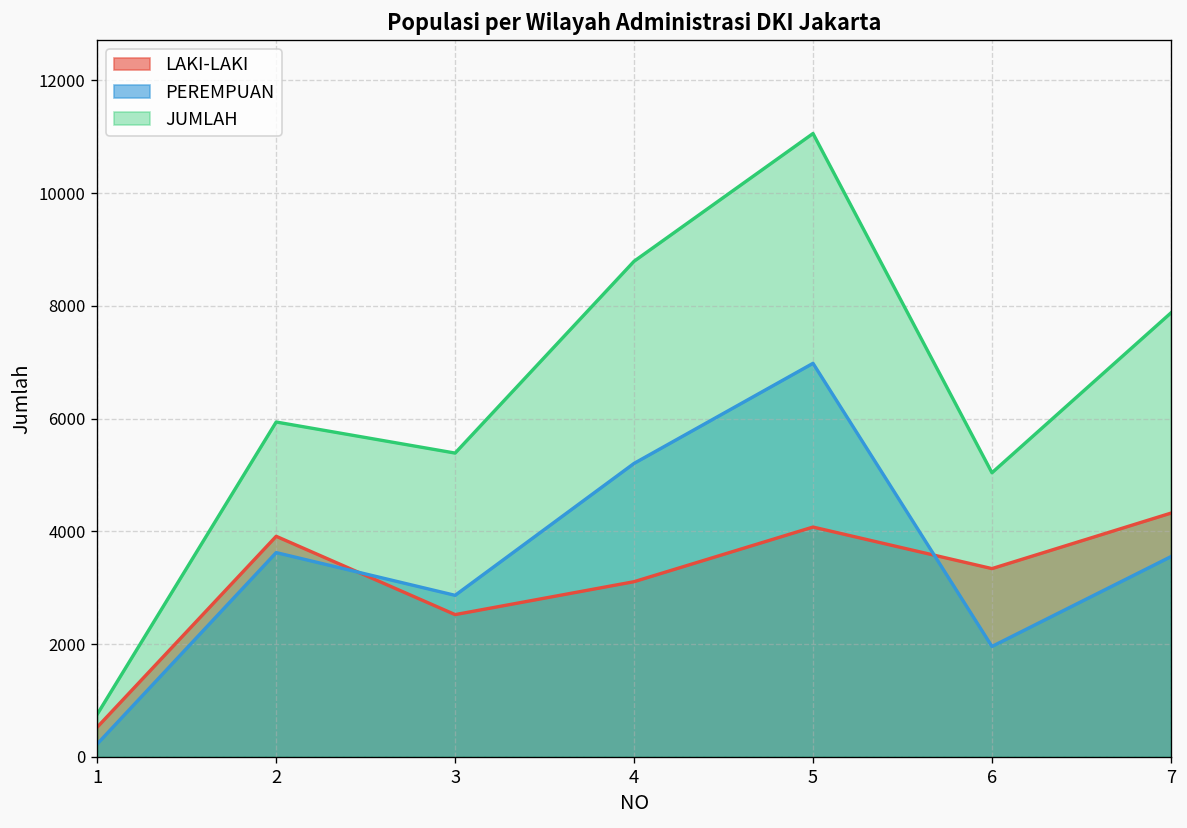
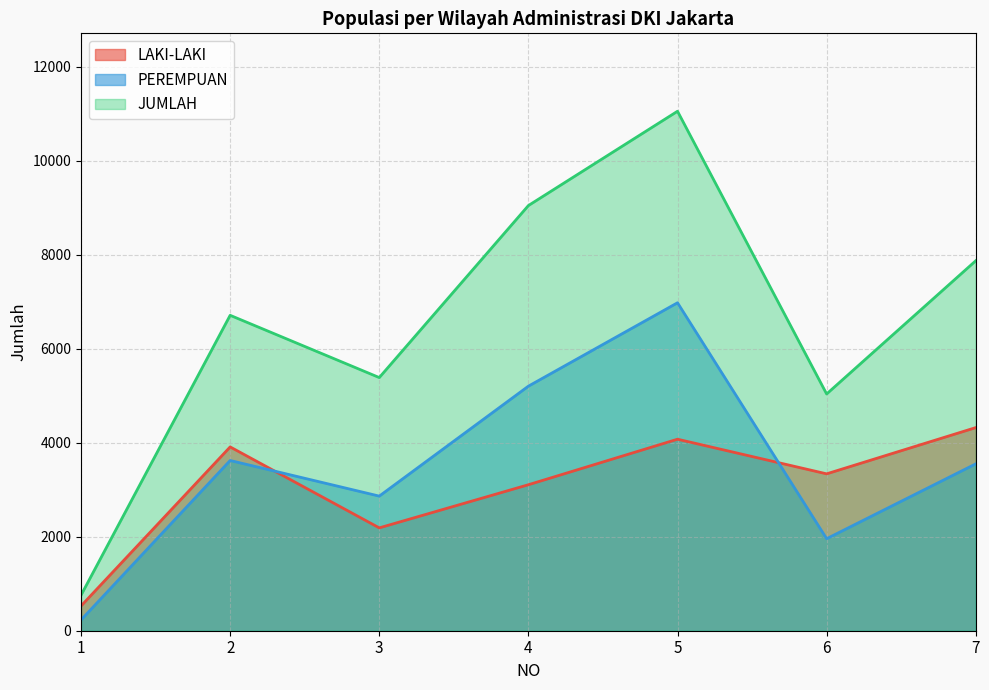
  {
    "LAKI-LAKI": {
      "1": 500,
      "2": 3900,
-     "3": 2500,
+     "3": 2200,
      "4": 3100,
      "5": 4100,
      "6": 3300,
      "7": 4300
    },
    "PEREMPUAN": {
      "1": 200,
      "2": 3600,
      "3": 2900,
      "4": 5200,
      "5": 7000,
      "6": 2000,
      "7": 3600
    },
    "JUMLAH": {
      "1": 800,
-     "2": 5900,
+     "2": 6700,
      "3": 5400,
-     "4": 8800,
+     "4": 9000,
      "5": 11100,
      "6": 5000,
      "7": 7900
    }
  }
